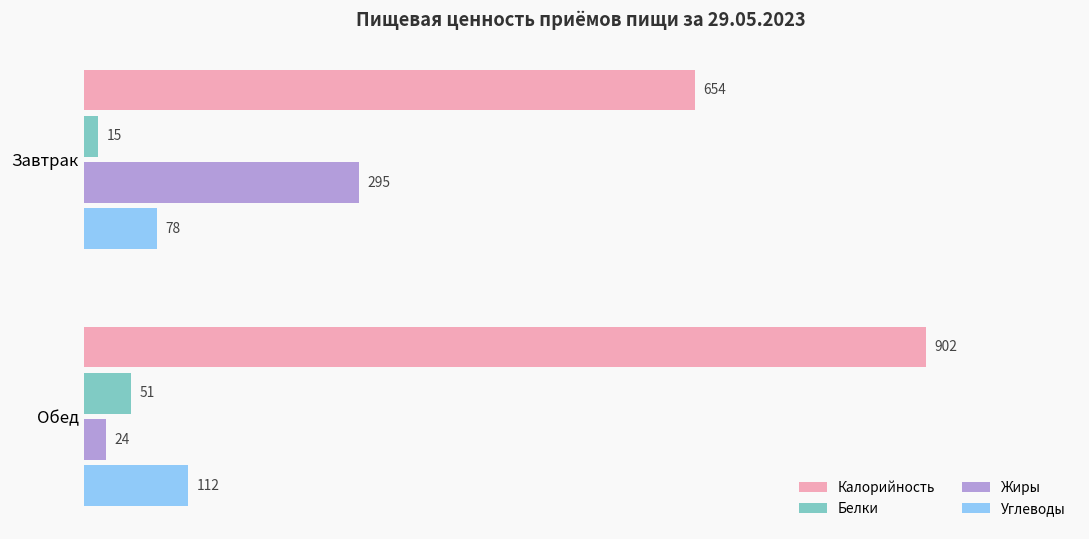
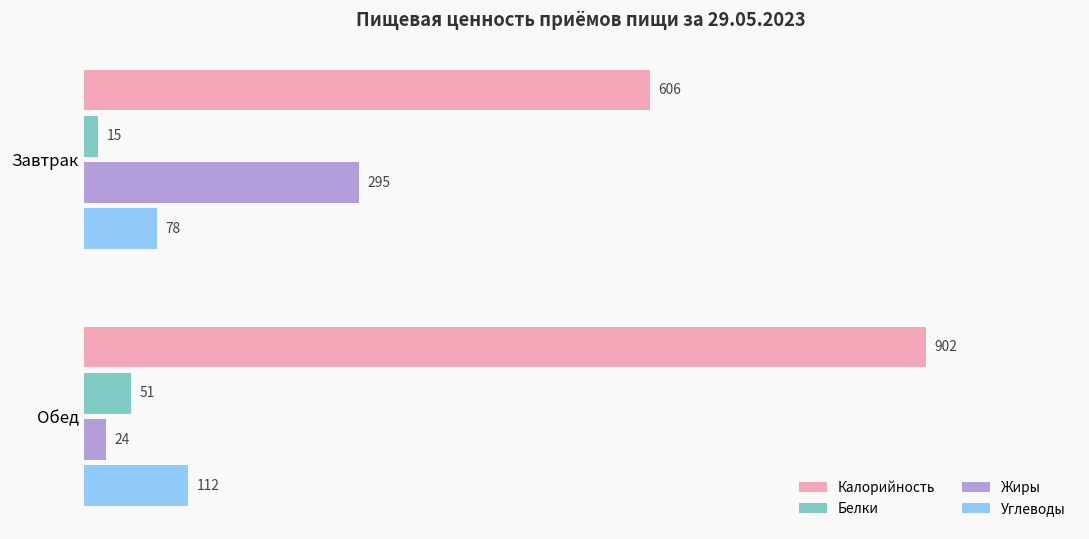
  {
    "Калорийность": {
-     "Завтрак": 654,
+     "Завтрак": 606,
      "Обед": 902
    },
    "Жиры": {
      "Завтрак": 295,
      "Обед": 24
    }
  }
